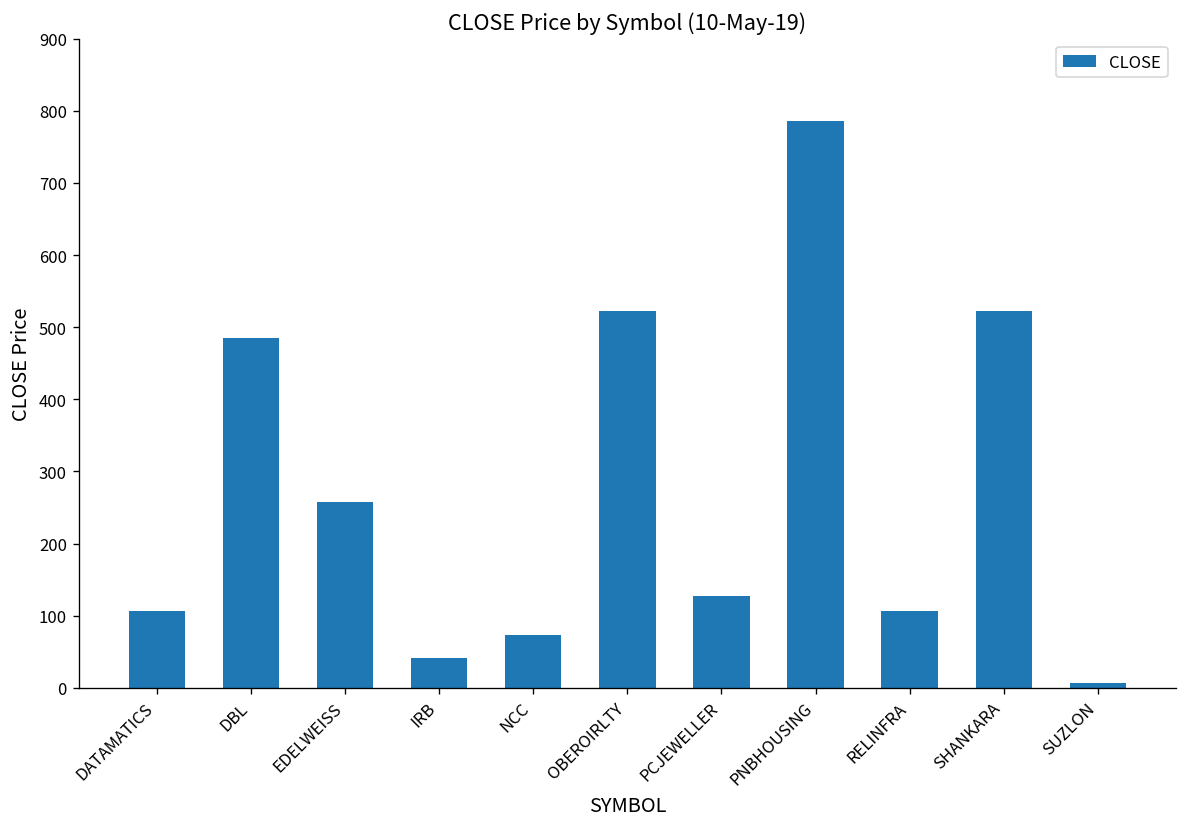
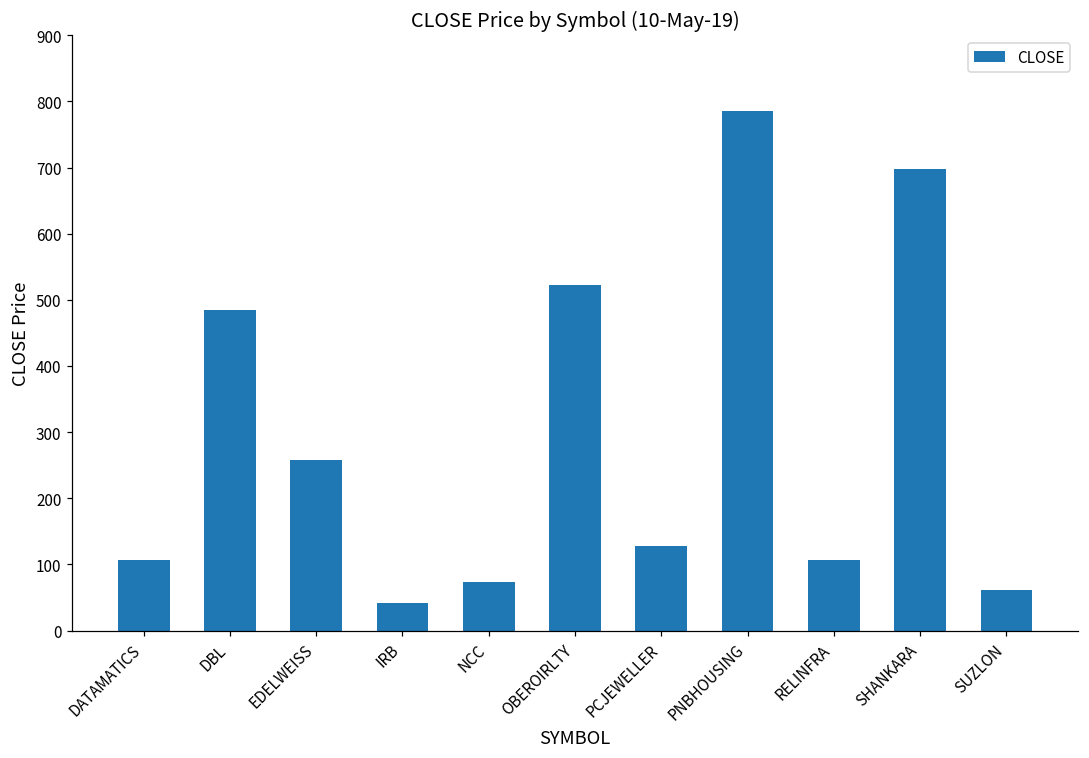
  {
    "DATAMATICS": 110,
    "DBL": 480,
    "EDELWEISS": 260,
    "IRB": 40,
    "NCC": 70,
    "OBEROIRLTY": 520,
    "PCJEWELLER": 130,
    "PNBHOUSING": 790,
    "RELINFRA": 110,
-   "SHANKARA": 520,
-   "SUZLON": 10
+   "SHANKARA": 700,
+   "SUZLON": 60
  }
